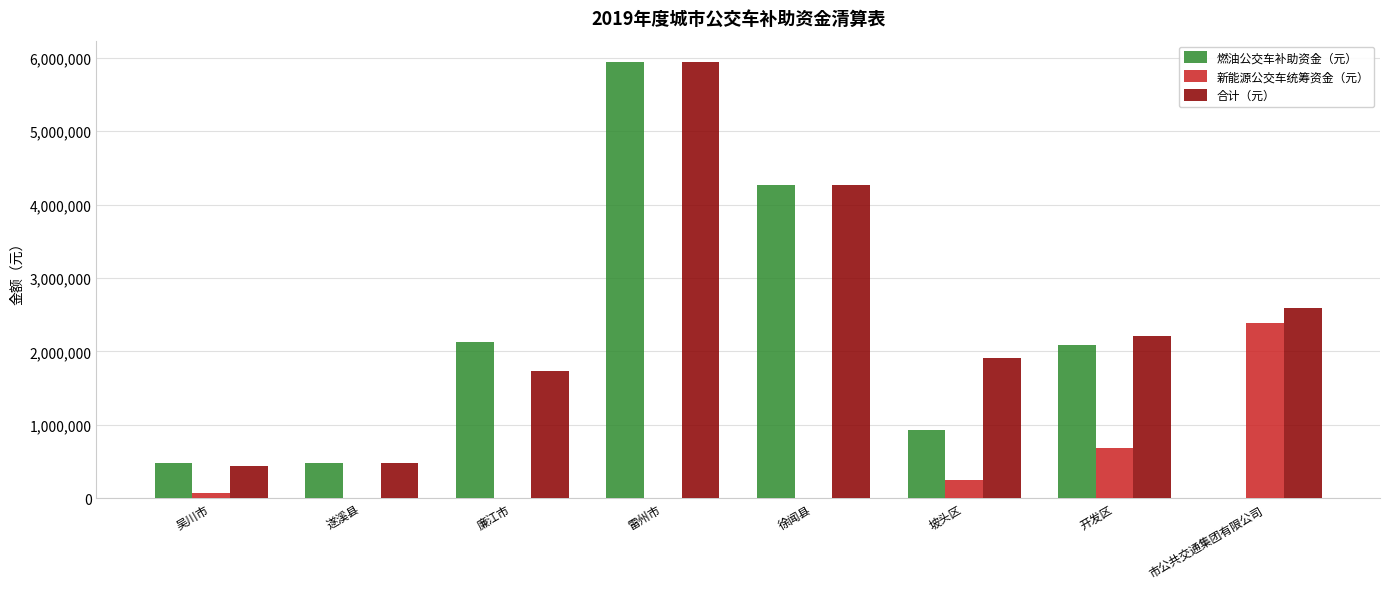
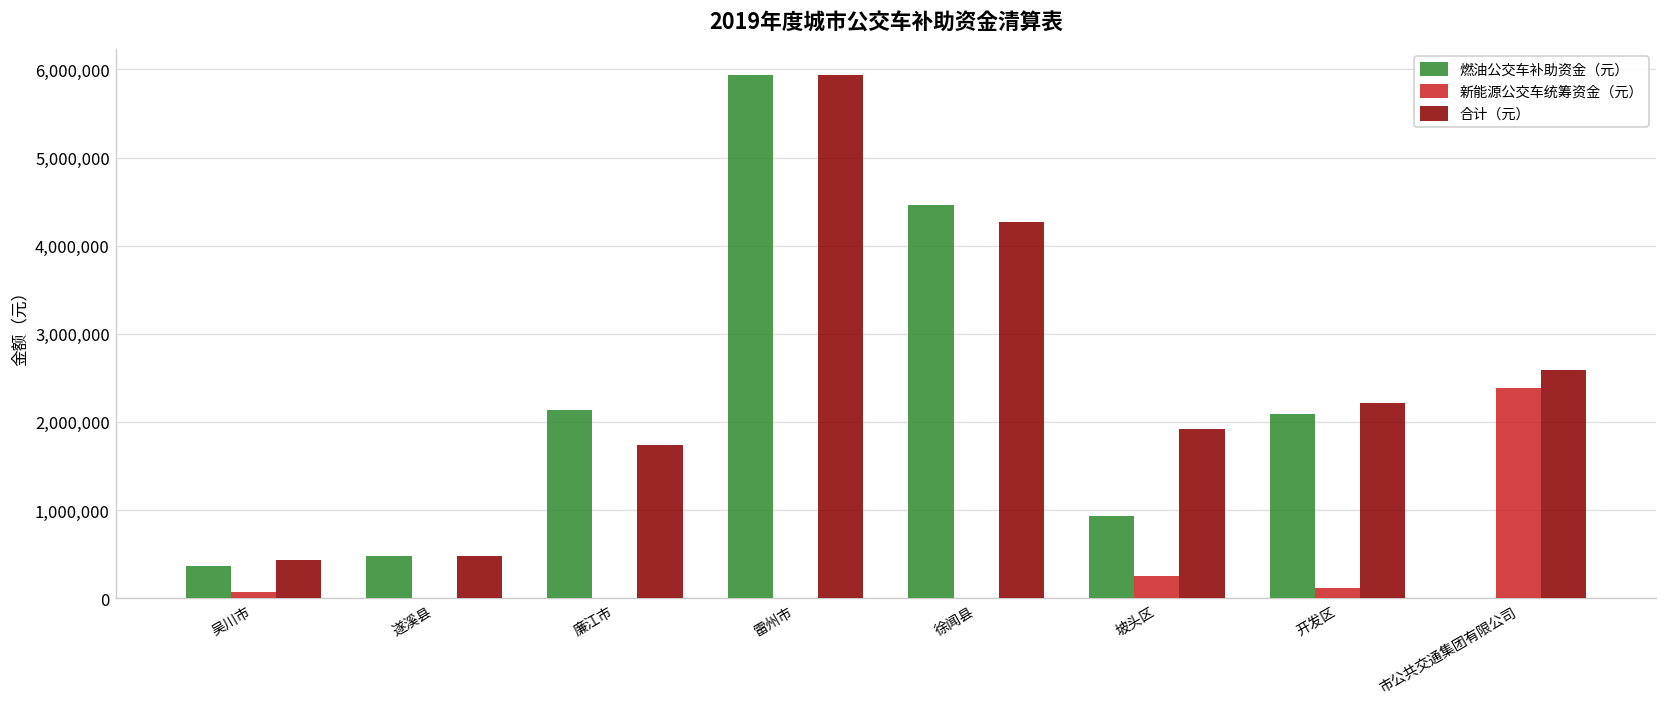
  {
    "燃油公交车补助资金（元）": {
-     "吴川市": "500,000",
+     "吴川市": "400,000",
      "遂溪县": "500,000",
      "廉江市": "2,100,000",
      "雷州市": "5,900,000",
-     "徐闻县": "4,300,000",
+     "徐闻县": "4,500,000",
      "坡头区": "900,000",
      "开发区": "2,100,000",
      "市公共交通集团有限公司": "0"
    },
    "新能源公交车统筹资金（元）": {
      "吴川市": "100,000",
      "遂溪县": "0",
      "廉江市": "0",
      "雷州市": "0",
      "徐闻县": "0",
      "坡头区": "200,000",
-     "开发区": "700,000",
+     "开发区": "100,000",
      "市公共交通集团有限公司": "2,400,000"
    },
    "合计（元）": {
      "吴川市": "400,000",
      "遂溪县": "500,000",
      "廉江市": "1,700,000",
      "雷州市": "5,900,000",
      "徐闻县": "4,300,000",
      "坡头区": "1,900,000",
      "开发区": "2,200,000",
      "市公共交通集团有限公司": "2,600,000"
    }
  }
